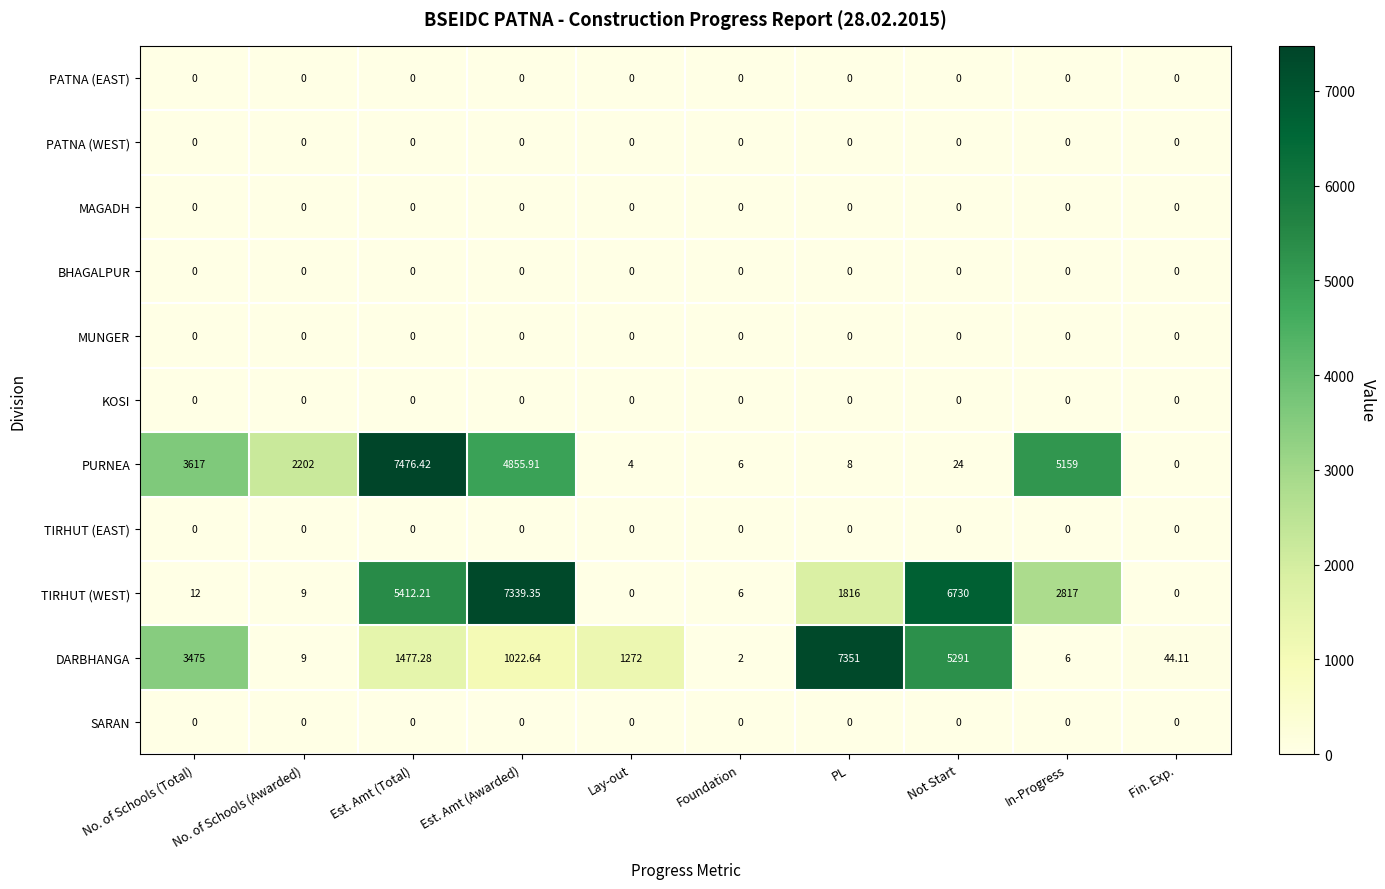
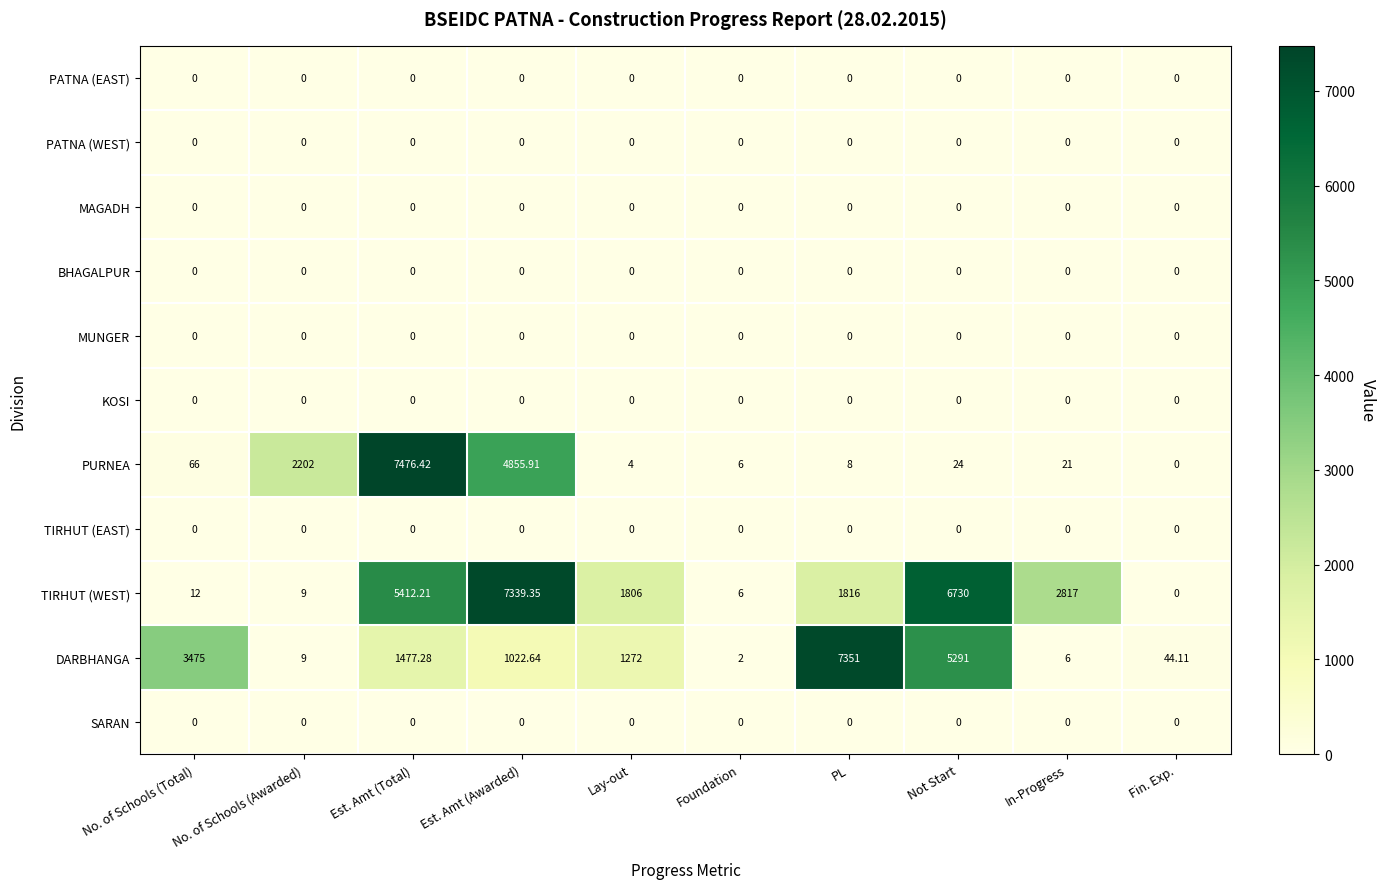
  {
    "PATNA (EAST)": {
      "No. of Schools (Total)": 0,
      "No. of Schools (Awarded)": 0,
      "Est. Amt (Total)": 0,
      "Est. Amt (Awarded)": 0,
      "Lay-out": 0,
      "Foundation": 0,
      "PL": 0,
      "Not Start": 0,
      "In-Progress": 0,
      "Fin. Exp.": 0
    },
    "PATNA (WEST)": {
      "No. of Schools (Total)": 0,
      "No. of Schools (Awarded)": 0,
      "Est. Amt (Total)": 0,
      "Est. Amt (Awarded)": 0,
      "Lay-out": 0,
      "Foundation": 0,
      "PL": 0,
      "Not Start": 0,
      "In-Progress": 0,
      "Fin. Exp.": 0
    },
    "MAGADH": {
      "No. of Schools (Total)": 0,
      "No. of Schools (Awarded)": 0,
      "Est. Amt (Total)": 0,
      "Est. Amt (Awarded)": 0,
      "Lay-out": 0,
      "Foundation": 0,
      "PL": 0,
      "Not Start": 0,
      "In-Progress": 0,
      "Fin. Exp.": 0
    },
    "BHAGALPUR": {
      "No. of Schools (Total)": 0,
      "No. of Schools (Awarded)": 0,
      "Est. Amt (Total)": 0,
      "Est. Amt (Awarded)": 0,
      "Lay-out": 0,
      "Foundation": 0,
      "PL": 0,
      "Not Start": 0,
      "In-Progress": 0,
      "Fin. Exp.": 0
    },
    "MUNGER": {
      "No. of Schools (Total)": 0,
      "No. of Schools (Awarded)": 0,
      "Est. Amt (Total)": 0,
      "Est. Amt (Awarded)": 0,
      "Lay-out": 0,
      "Foundation": 0,
      "PL": 0,
      "Not Start": 0,
      "In-Progress": 0,
      "Fin. Exp.": 0
    },
    "KOSI": {
      "No. of Schools (Total)": 0,
      "No. of Schools (Awarded)": 0,
      "Est. Amt (Total)": 0,
      "Est. Amt (Awarded)": 0,
      "Lay-out": 0,
      "Foundation": 0,
      "PL": 0,
      "Not Start": 0,
      "In-Progress": 0,
      "Fin. Exp.": 0
    },
    "PURNEA": {
-     "No. of Schools (Total)": 3617,
+     "No. of Schools (Total)": 66,
      "No. of Schools (Awarded)": 2202,
      "Est. Amt (Total)": 7476.42,
      "Est. Amt (Awarded)": 4855.91,
      "Lay-out": 4,
      "Foundation": 6,
      "PL": 8,
      "Not Start": 24,
-     "In-Progress": 5159,
+     "In-Progress": 21,
      "Fin. Exp.": 0
    },
    "TIRHUT (EAST)": {
      "No. of Schools (Total)": 0,
      "No. of Schools (Awarded)": 0,
      "Est. Amt (Total)": 0,
      "Est. Amt (Awarded)": 0,
      "Lay-out": 0,
      "Foundation": 0,
      "PL": 0,
      "Not Start": 0,
      "In-Progress": 0,
      "Fin. Exp.": 0
    },
    "TIRHUT (WEST)": {
      "No. of Schools (Total)": 12,
      "No. of Schools (Awarded)": 9,
      "Est. Amt (Total)": 5412.21,
      "Est. Amt (Awarded)": 7339.35,
-     "Lay-out": 0,
+     "Lay-out": 1806,
      "Foundation": 6,
      "PL": 1816,
      "Not Start": 6730,
      "In-Progress": 2817,
      "Fin. Exp.": 0
    },
    "DARBHANGA": {
      "No. of Schools (Total)": 3475,
      "No. of Schools (Awarded)": 9,
      "Est. Amt (Total)": 1477.28,
      "Est. Amt (Awarded)": 1022.64,
      "Lay-out": 1272,
      "Foundation": 2,
      "PL": 7351,
      "Not Start": 5291,
      "In-Progress": 6,
      "Fin. Exp.": 44.11
    },
    "SARAN": {
      "No. of Schools (Total)": 0,
      "No. of Schools (Awarded)": 0,
      "Est. Amt (Total)": 0,
      "Est. Amt (Awarded)": 0,
      "Lay-out": 0,
      "Foundation": 0,
      "PL": 0,
      "Not Start": 0,
      "In-Progress": 0,
      "Fin. Exp.": 0
    }
  }
